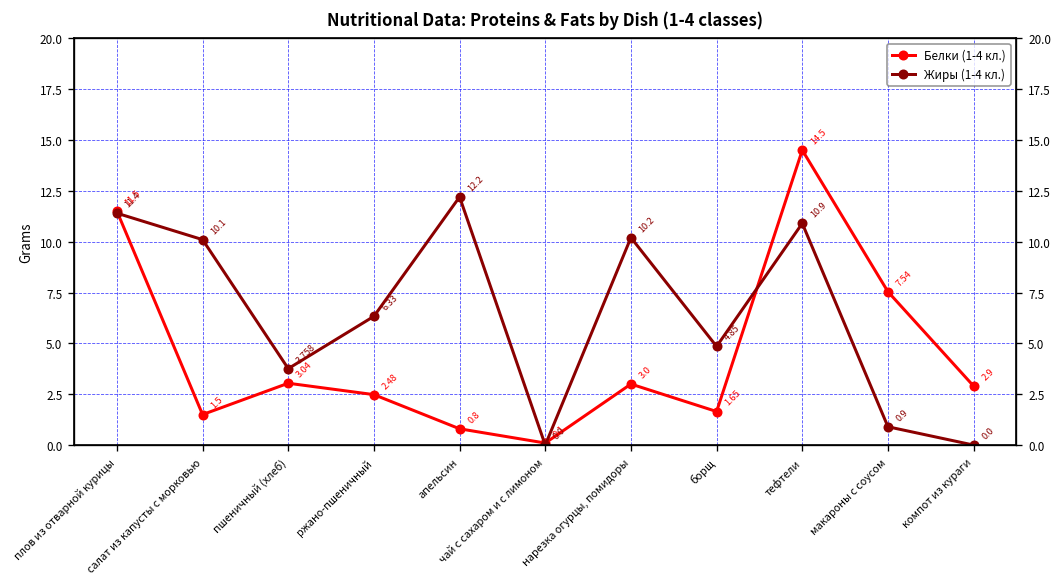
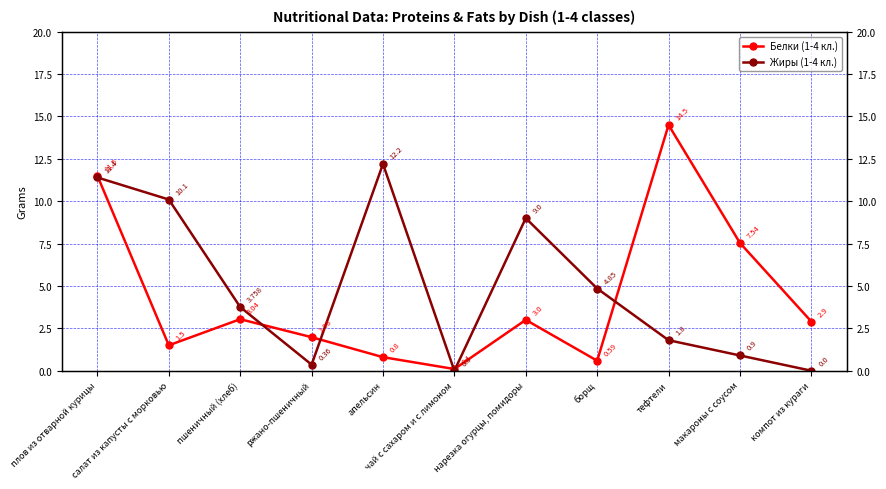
  {
    "Белки (1-4 кл.)": {
      "салат из капусты с морковью": 1.5,
-     "ржано-пшеничный": 2.48,
+     "ржано-пшеничный": 1.98,
      "апельсин": 0.8,
      "нарезка огурцы, помидоры": 3.0,
-     "борщ": 1.65,
+     "борщ": 0.59,
      "тефтели": 14.5,
      "макароны с соусом": 7.54,
      "компот из кураги": 2.9
    },
    "Жиры (1-4 кл.)": {
      "салат из капусты с морковью": 10.1,
-     "ржано-пшеничный": 6.33,
+     "ржано-пшеничный": 0.36,
      "апельсин": 12.2,
-     "нарезка огурцы, помидоры": 10.2,
+     "нарезка огурцы, помидоры": 9.0,
      "борщ": 4.85,
-     "тефтели": 10.9,
+     "тефтели": 1.8,
      "макароны с соусом": 0.9,
      "компот из кураги": 0.0
    }
  }
